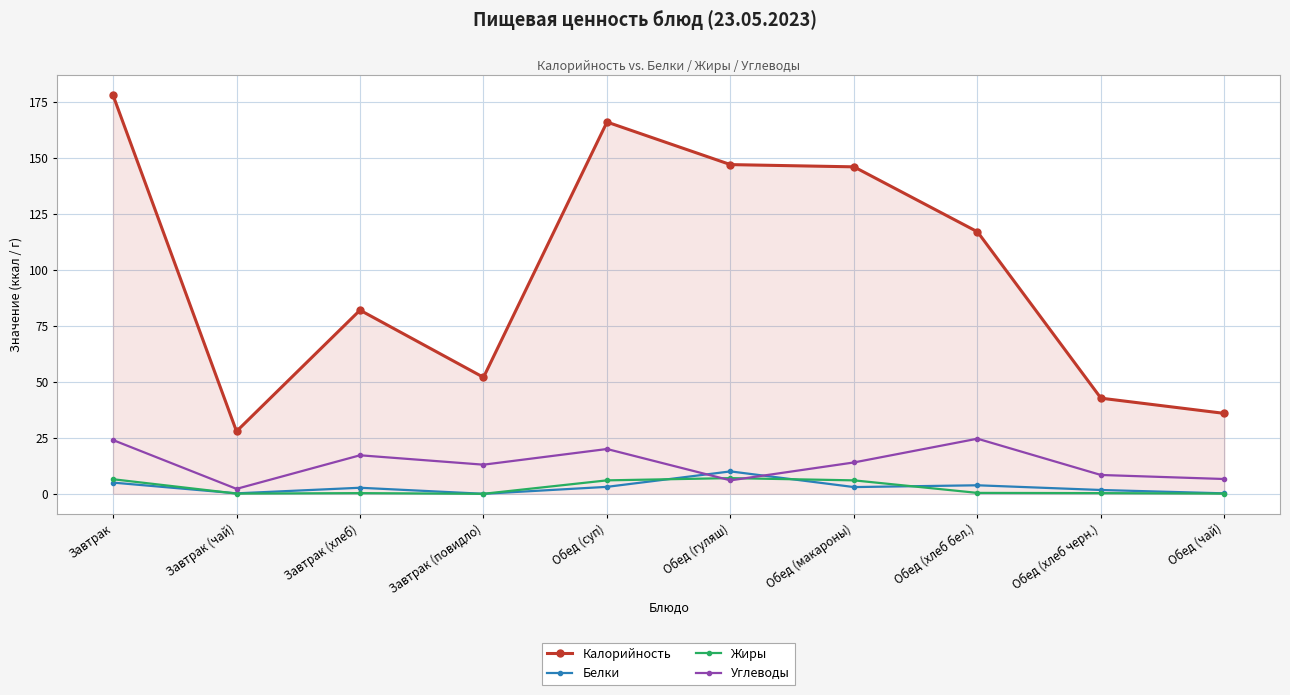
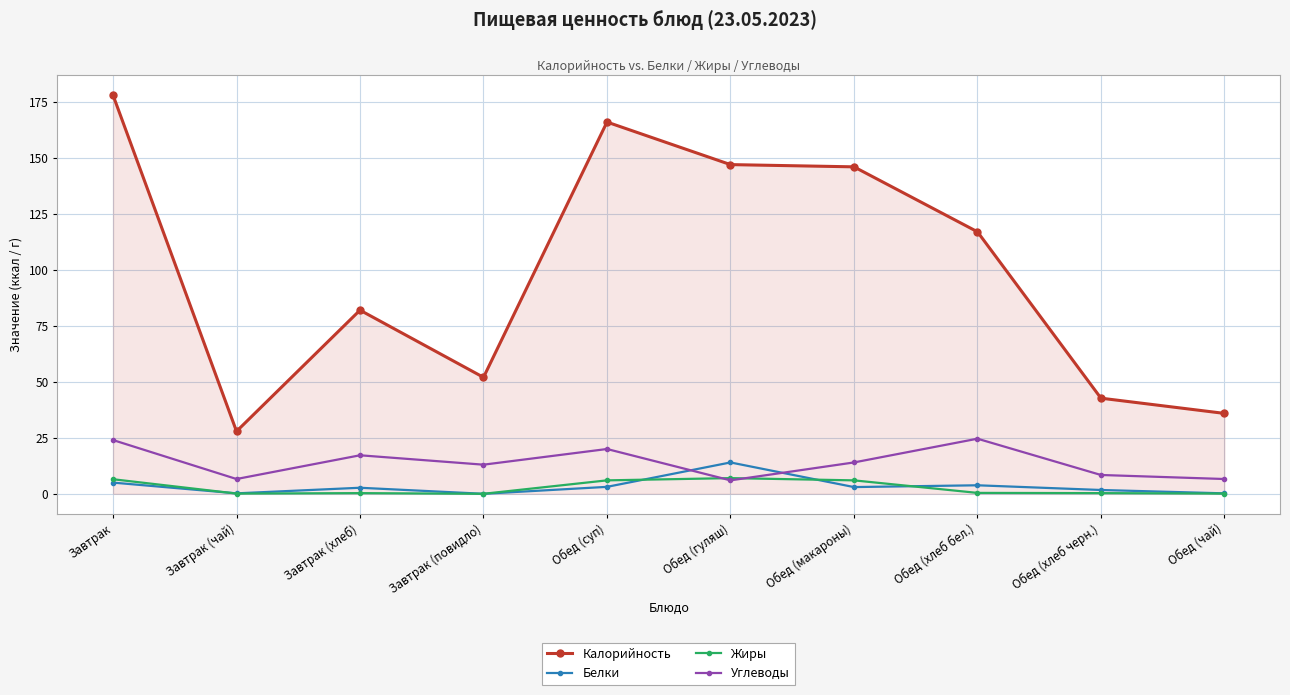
  {
    "Калорийность": {
      "Завтрак": 178,
      "Завтрак (чай)": 28,
      "Завтрак (хлеб)": 82,
      "Завтрак (повидло)": 52,
      "Обед (суп)": 166,
      "Обед (гуляш)": 147,
      "Обед (макароны)": 146,
      "Обед (хлеб бел.)": 117,
      "Обед (хлеб черн.)": 43,
      "Обед (чай)": 36
    },
    "Белки": {
      "Завтрак": 5,
      "Завтрак (хлеб)": 3,
      "Обед (суп)": 3,
-     "Обед (гуляш)": 10,
+     "Обед (гуляш)": 14,
      "Обед (макароны)": 3,
      "Обед (хлеб бел.)": 4,
      "Обед (хлеб черн.)": 2
    },
    "Жиры": {
      "Завтрак": 7,
      "Завтрак (хлеб)": 0,
      "Обед (суп)": 6,
      "Обед (макароны)": 6,
      "Обед (хлеб бел.)": 0,
      "Обед (хлеб черн.)": 0
    },
    "Углеводы": {
      "Завтрак": 24,
-     "Завтрак (чай)": 2,
+     "Завтрак (чай)": 7,
      "Завтрак (хлеб)": 17,
      "Завтрак (повидло)": 13,
      "Обед (суп)": 20,
      "Обед (макароны)": 14,
      "Обед (хлеб бел.)": 25,
      "Обед (хлеб черн.)": 8,
      "Обед (чай)": 7
    }
  }
